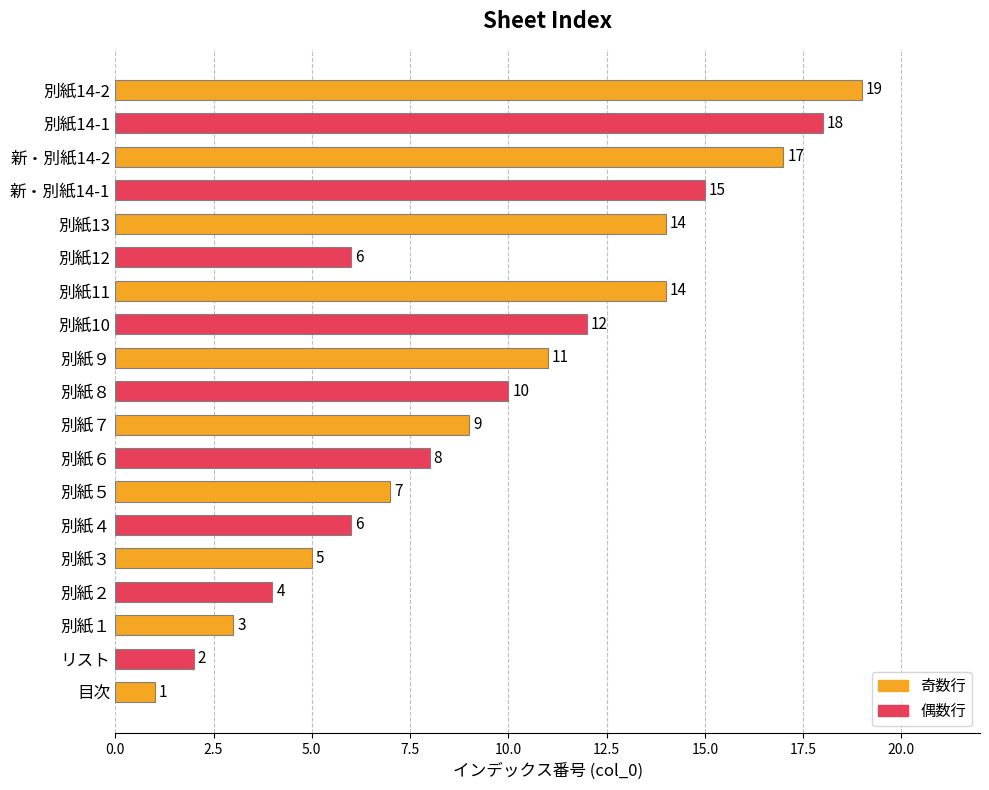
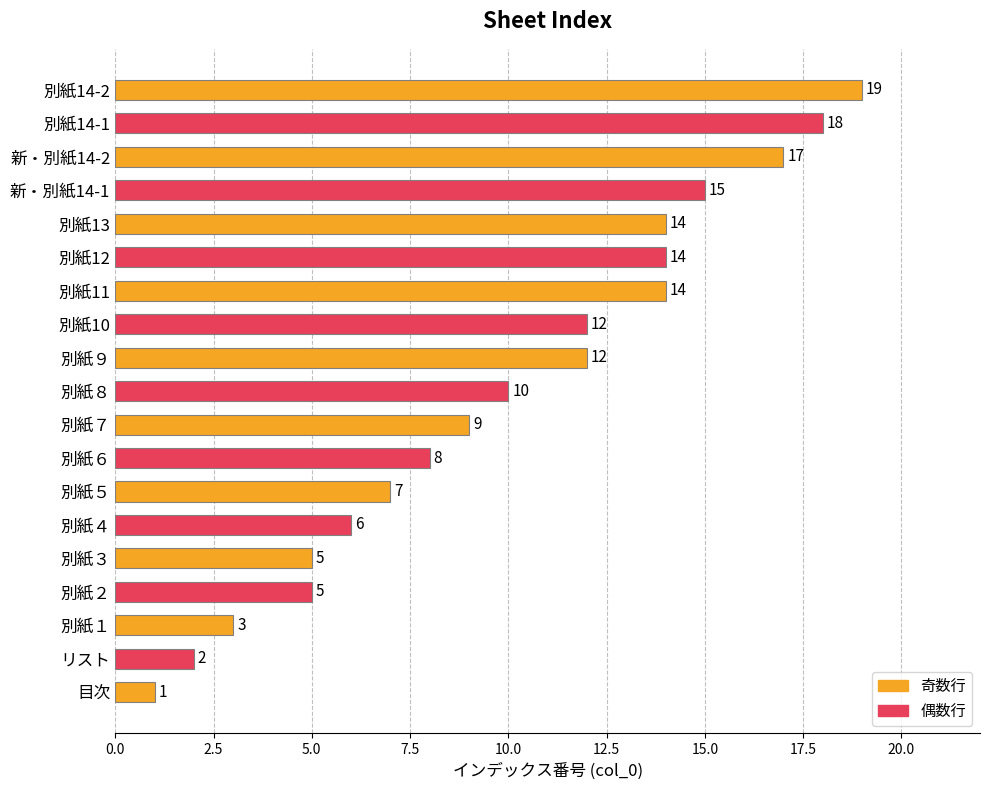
  {
    "別紙14-2": 19,
    "別紙14-1": 18,
    "新・別紙14-2": 17,
    "新・別紙14-1": 15,
    "別紙13": 14,
-   "別紙12": 6,
+   "別紙12": 14,
    "別紙11": 14,
    "別紙10": 12,
-   "別紙９": 11,
+   "別紙９": 12,
    "別紙８": 10,
    "別紙７": 9,
    "別紙６": 8,
    "別紙５": 7,
    "別紙４": 6,
    "別紙３": 5,
-   "別紙２": 4,
+   "別紙２": 5,
    "別紙１": 3,
    "リスト": 2,
    "目次": 1
  }
